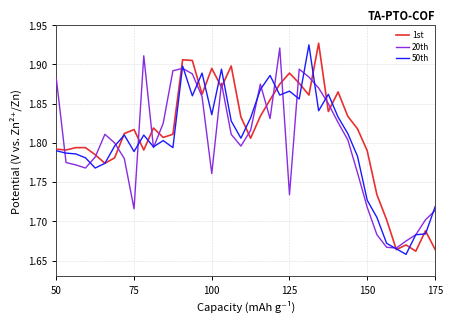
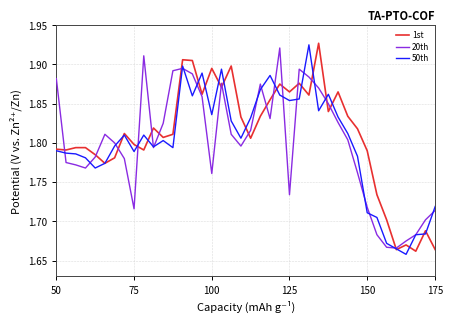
  {
    "1st": {
-     "75": 1.82,
+     "75": 1.80,
      "100": 1.90,
-     "125": 1.89,
+     "125": 1.87,
      "150": 1.79,
      "175": 1.66
    },
    "20th": {
      "50": 1.88,
      "75": 1.72,
      "100": 1.76,
      "125": 1.73,
      "150": 1.72,
      "175": 1.71
    },
    "50th": {
      "75": 1.79,
      "100": 1.84,
-     "125": 1.87,
-     "150": 1.73,
+     "125": 1.85,
+     "150": 1.71,
      "175": 1.72
    }
  }
